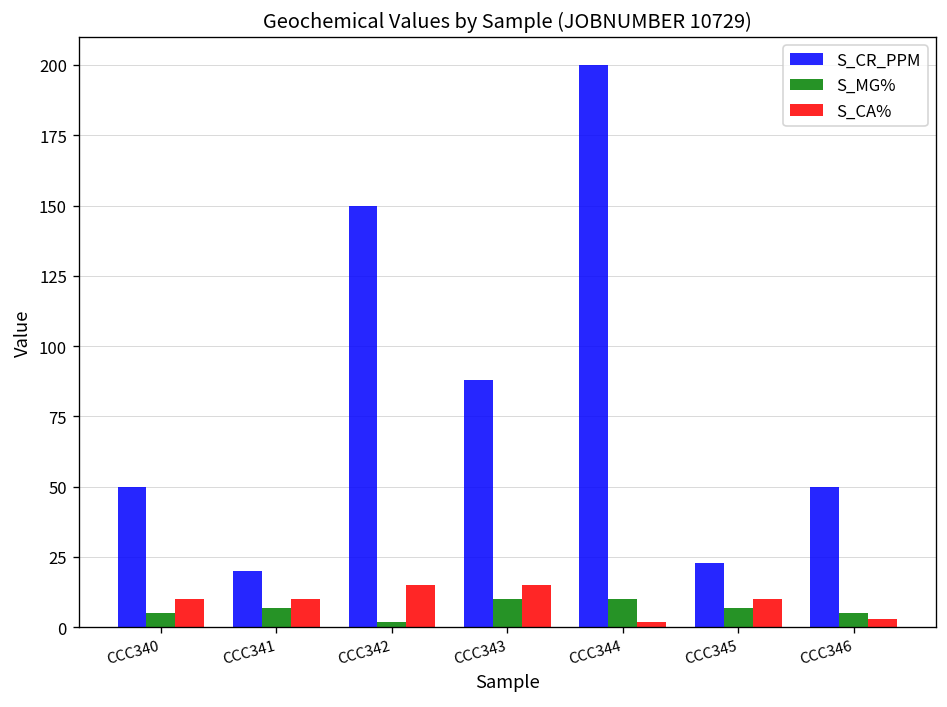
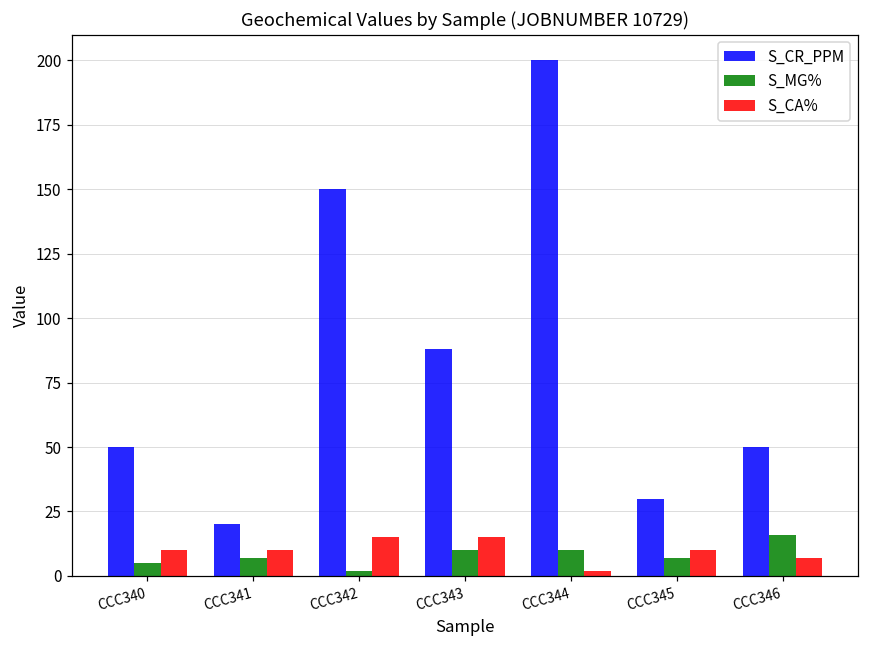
  {
    "S_CR_PPM": {
      "CCC340": 50,
      "CCC341": 20,
      "CCC342": 150,
      "CCC343": 88,
      "CCC344": 200,
-     "CCC345": 23,
+     "CCC345": 30,
      "CCC346": 50
    },
    "S_MG%": {
      "CCC340": 5,
      "CCC341": 7,
      "CCC342": 2,
      "CCC343": 10,
      "CCC344": 10,
      "CCC345": 7,
-     "CCC346": 5
+     "CCC346": 16
    },
    "S_CA%": {
      "CCC340": 10,
      "CCC341": 10,
      "CCC342": 15,
      "CCC343": 15,
      "CCC344": 2,
      "CCC345": 10,
-     "CCC346": 3
+     "CCC346": 7
    }
  }
